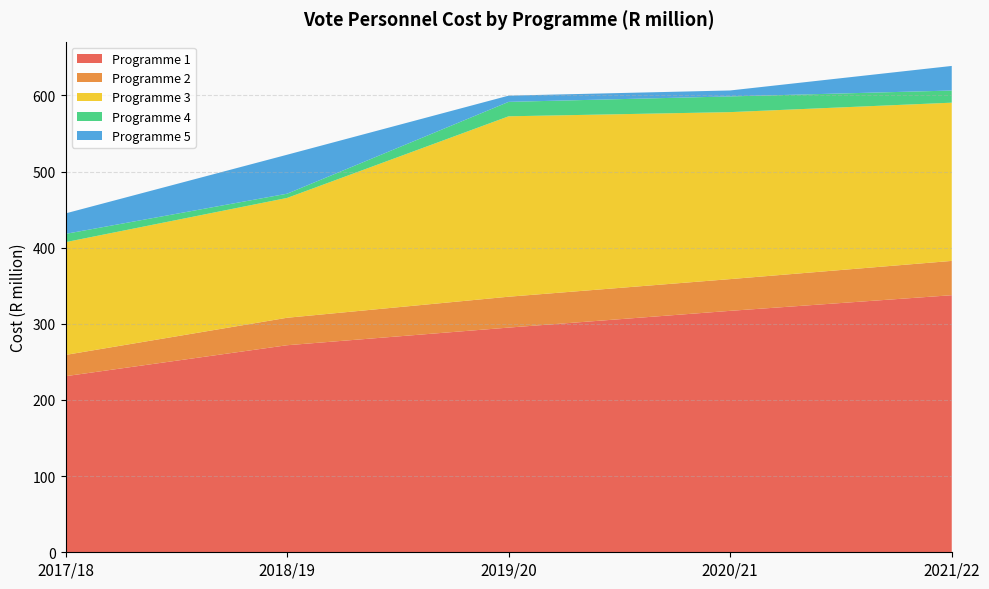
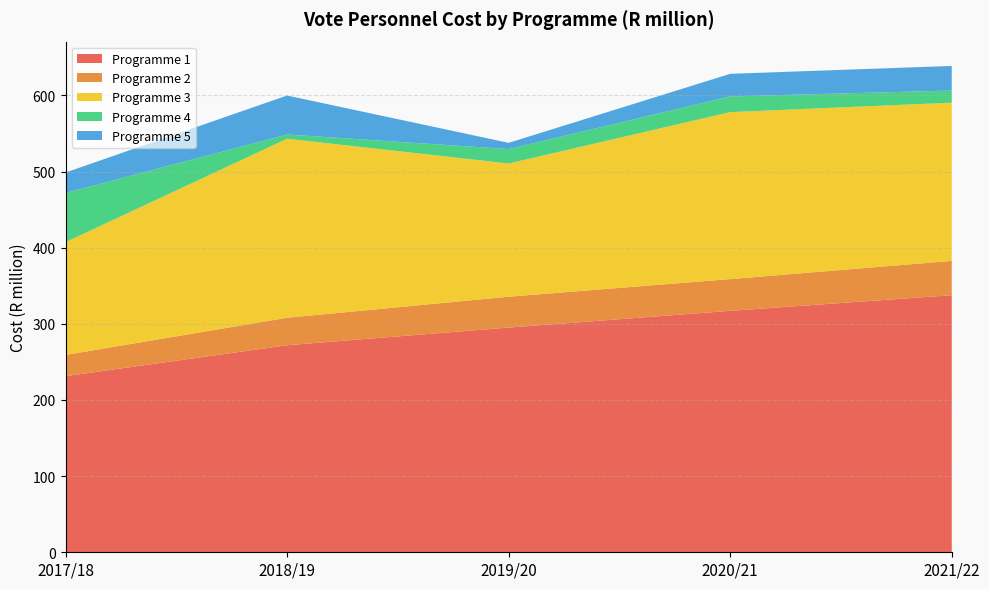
  {
    "Programme 3": {
      "2017/18": 150,
-     "2018/19": 160,
-     "2019/20": 240,
+     "2018/19": 240,
+     "2019/20": 170,
      "2020/21": 220,
      "2021/22": 210
    },
    "Programme 4": {
-     "2017/18": 10,
+     "2017/18": 60,
      "2018/19": 10,
      "2019/20": 20,
      "2020/21": 20,
      "2021/22": 20
    },
    "Programme 5": {
      "2017/18": 30,
      "2018/19": 50,
      "2019/20": 10,
-     "2020/21": 10,
+     "2020/21": 30,
      "2021/22": 30
    }
  }
